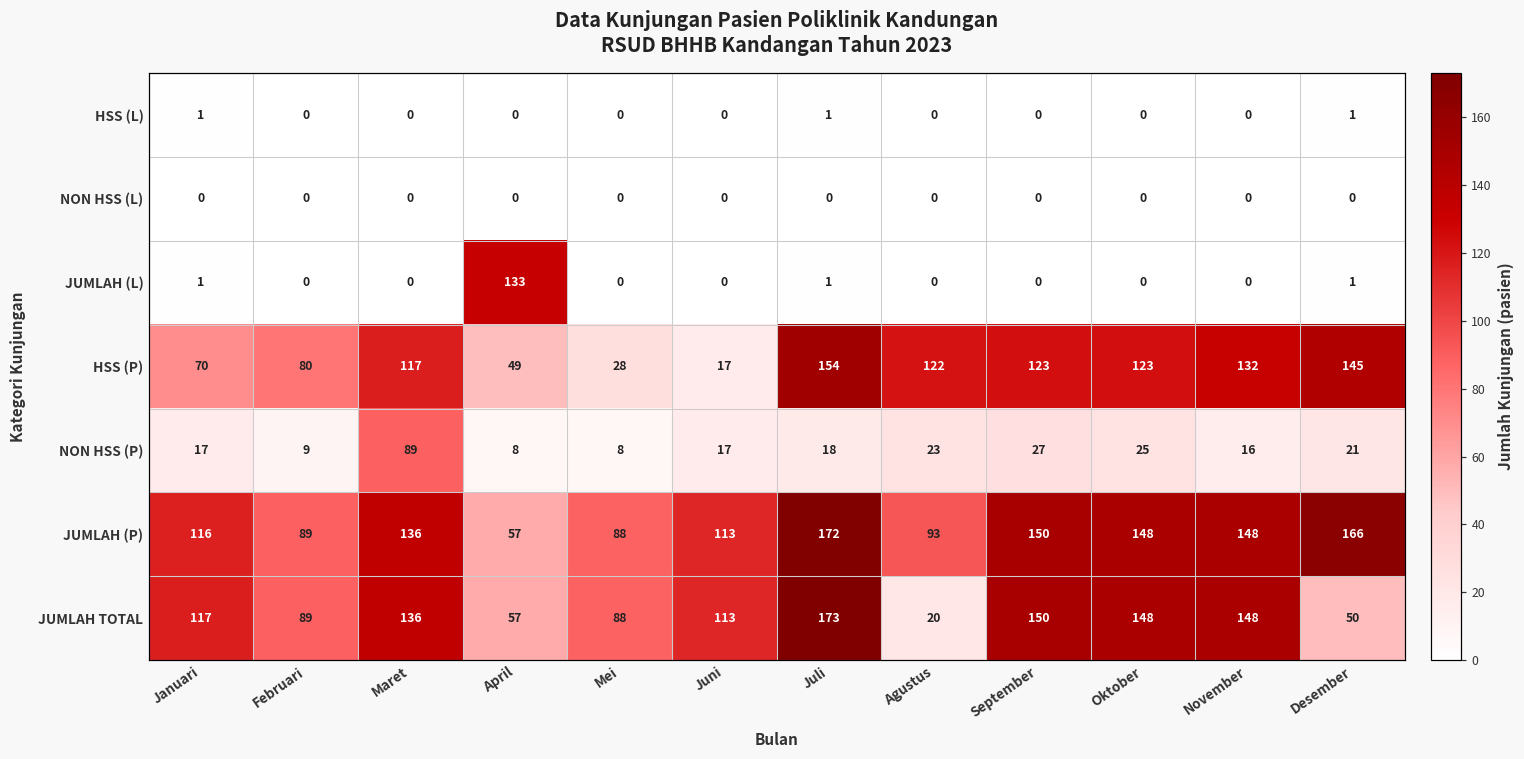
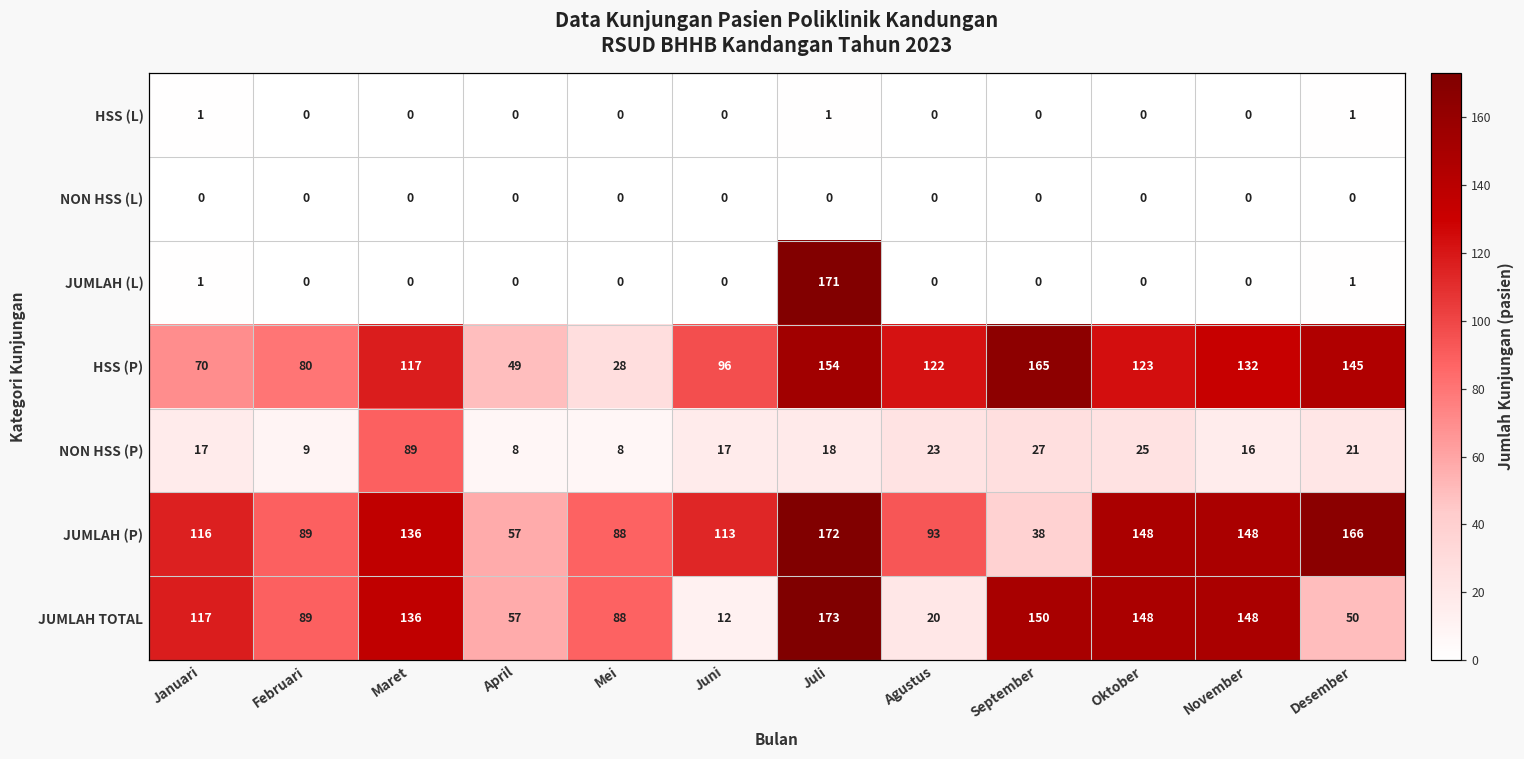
  {
    "HSS (L)": {
      "Januari": 1,
      "Februari": 0,
      "Maret": 0,
      "April": 0,
      "Mei": 0,
      "Juni": 0,
      "Juli": 1,
      "Agustus": 0,
      "September": 0,
      "Oktober": 0,
      "November": 0,
      "Desember": 1
    },
    "NON HSS (L)": {
      "Januari": 0,
      "Februari": 0,
      "Maret": 0,
      "April": 0,
      "Mei": 0,
      "Juni": 0,
      "Juli": 0,
      "Agustus": 0,
      "September": 0,
      "Oktober": 0,
      "November": 0,
      "Desember": 0
    },
    "JUMLAH (L)": {
      "Januari": 1,
      "Februari": 0,
      "Maret": 0,
-     "April": 133,
+     "April": 0,
      "Mei": 0,
      "Juni": 0,
-     "Juli": 1,
+     "Juli": 171,
      "Agustus": 0,
      "September": 0,
      "Oktober": 0,
      "November": 0,
      "Desember": 1
    },
    "HSS (P)": {
      "Januari": 70,
      "Februari": 80,
      "Maret": 117,
      "April": 49,
      "Mei": 28,
-     "Juni": 17,
+     "Juni": 96,
      "Juli": 154,
      "Agustus": 122,
-     "September": 123,
+     "September": 165,
      "Oktober": 123,
      "November": 132,
      "Desember": 145
    },
    "NON HSS (P)": {
      "Januari": 17,
      "Februari": 9,
      "Maret": 89,
      "April": 8,
      "Mei": 8,
      "Juni": 17,
      "Juli": 18,
      "Agustus": 23,
      "September": 27,
      "Oktober": 25,
      "November": 16,
      "Desember": 21
    },
    "JUMLAH (P)": {
      "Januari": 116,
      "Februari": 89,
      "Maret": 136,
      "April": 57,
      "Mei": 88,
      "Juni": 113,
      "Juli": 172,
      "Agustus": 93,
-     "September": 150,
+     "September": 38,
      "Oktober": 148,
      "November": 148,
      "Desember": 166
    },
    "JUMLAH TOTAL": {
      "Januari": 117,
      "Februari": 89,
      "Maret": 136,
      "April": 57,
      "Mei": 88,
-     "Juni": 113,
+     "Juni": 12,
      "Juli": 173,
      "Agustus": 20,
      "September": 150,
      "Oktober": 148,
      "November": 148,
      "Desember": 50
    }
  }
